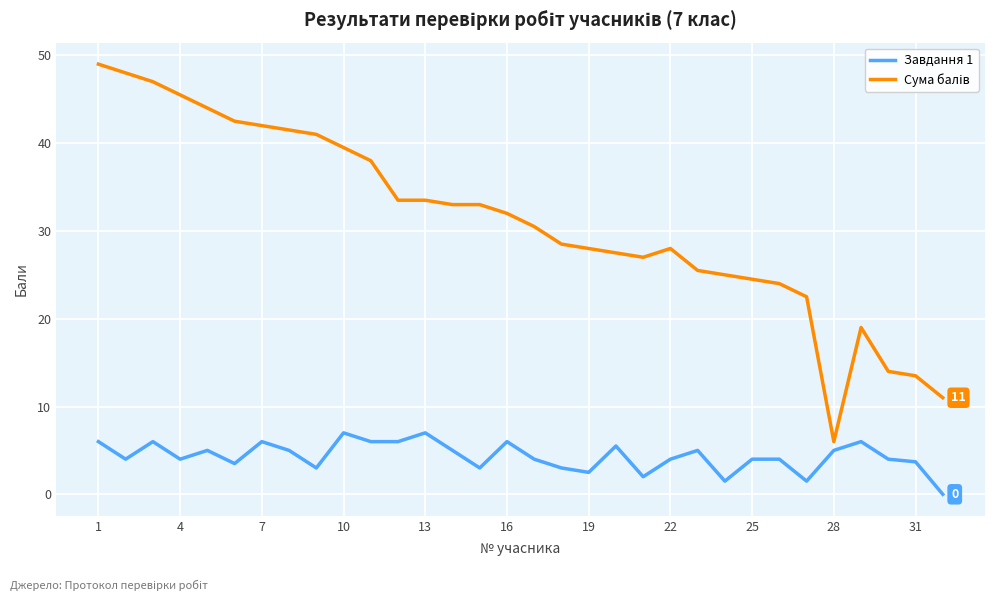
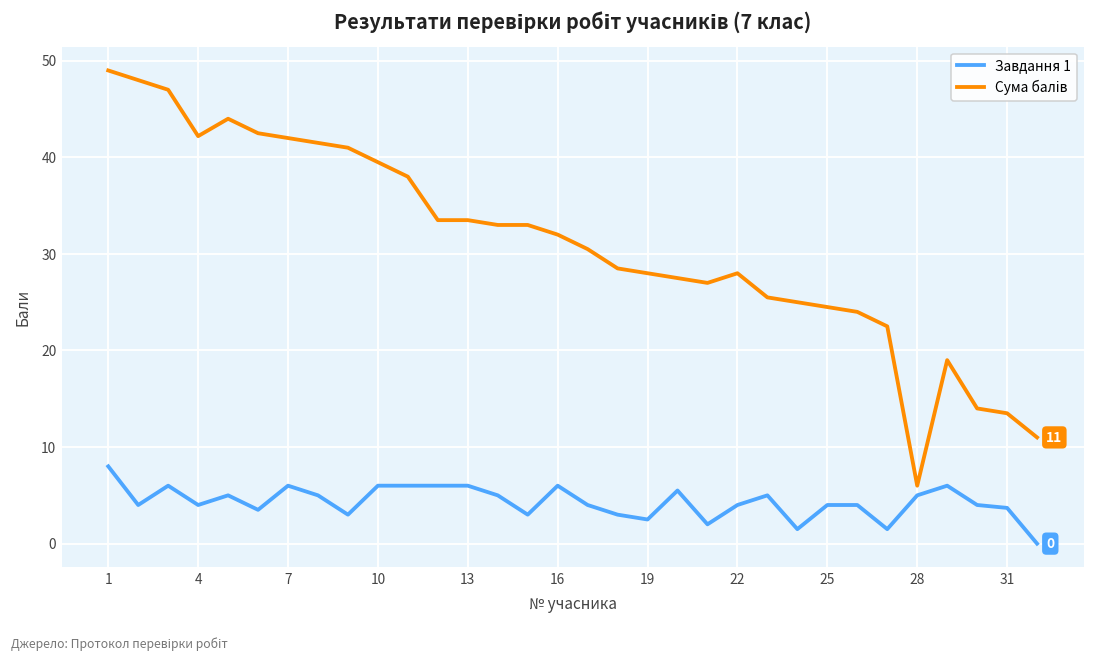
  {
    "Завдання 1": {
-     "1": 6,
+     "1": 8,
      "4": 4,
      "7": 6,
-     "10": 7,
-     "13": 7,
+     "10": 6,
+     "13": 6,
      "16": 6,
      "19": 3,
      "22": 4,
      "25": 4,
      "28": 5,
      "31": 4
    },
    "Сума балів": {
      "1": 49,
-     "4": 46,
+     "4": 42,
      "7": 42,
      "10": 40,
      "13": 34,
      "16": 32,
      "19": 28,
      "22": 28,
      "25": 25,
      "28": 6,
      "31": 14
    }
  }
